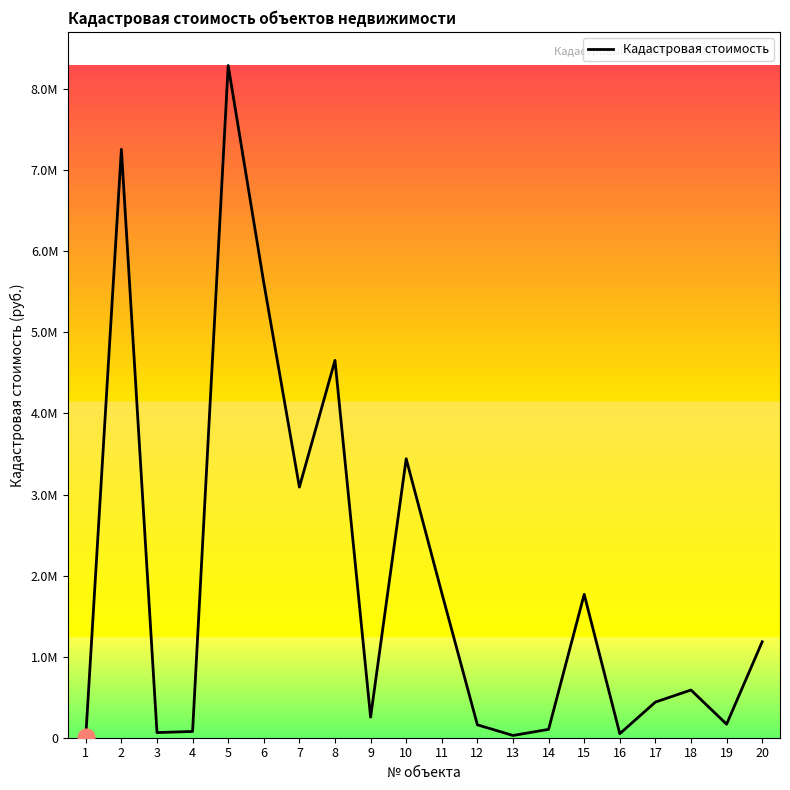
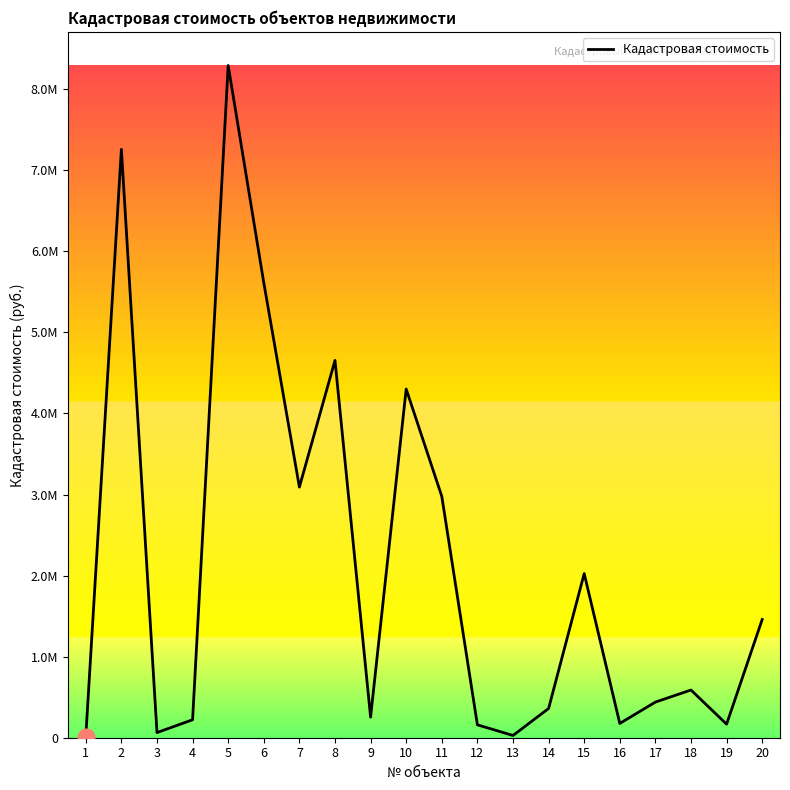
  {
    "Кадастровая стоимость": {
      "2": 7300000,
      "3": 100000,
-     "4": 100000,
+     "4": 200000,
      "5": 8300000,
      "6": 5600000,
      "7": 3100000,
      "8": 4700000,
      "9": 300000,
-     "10": 3400000,
-     "11": 1800000,
+     "10": 4300000,
+     "11": 3000000,
      "12": 200000,
      "13": 0,
-     "14": 100000,
-     "15": 1800000,
-     "16": 0,
+     "14": 400000,
+     "15": 2000000,
+     "16": 200000,
      "17": 400000,
      "18": 600000,
      "19": 200000,
-     "20": 1200000
+     "20": 1500000
    }
  }
